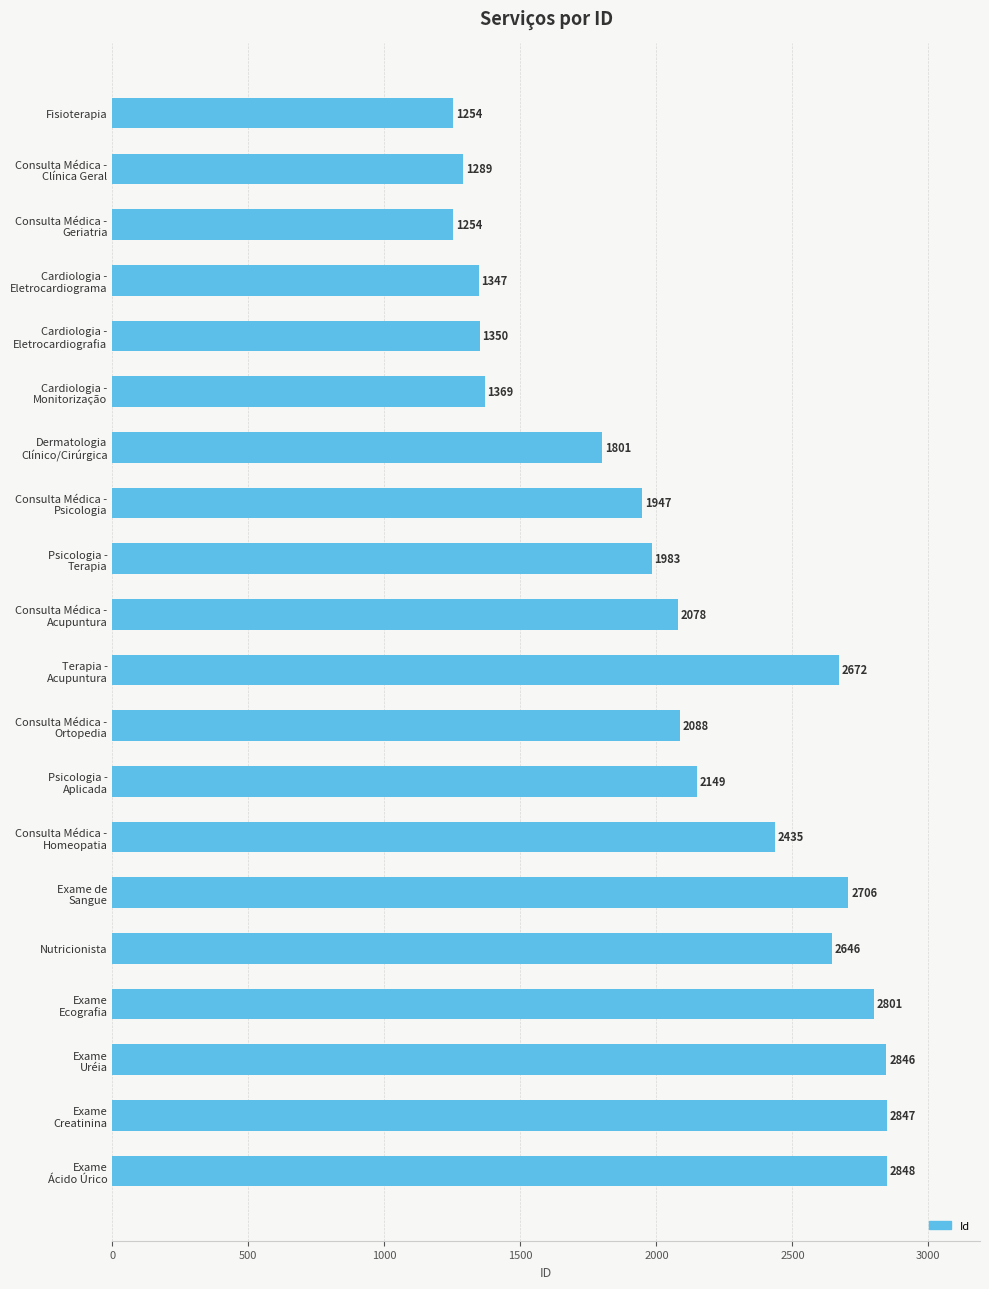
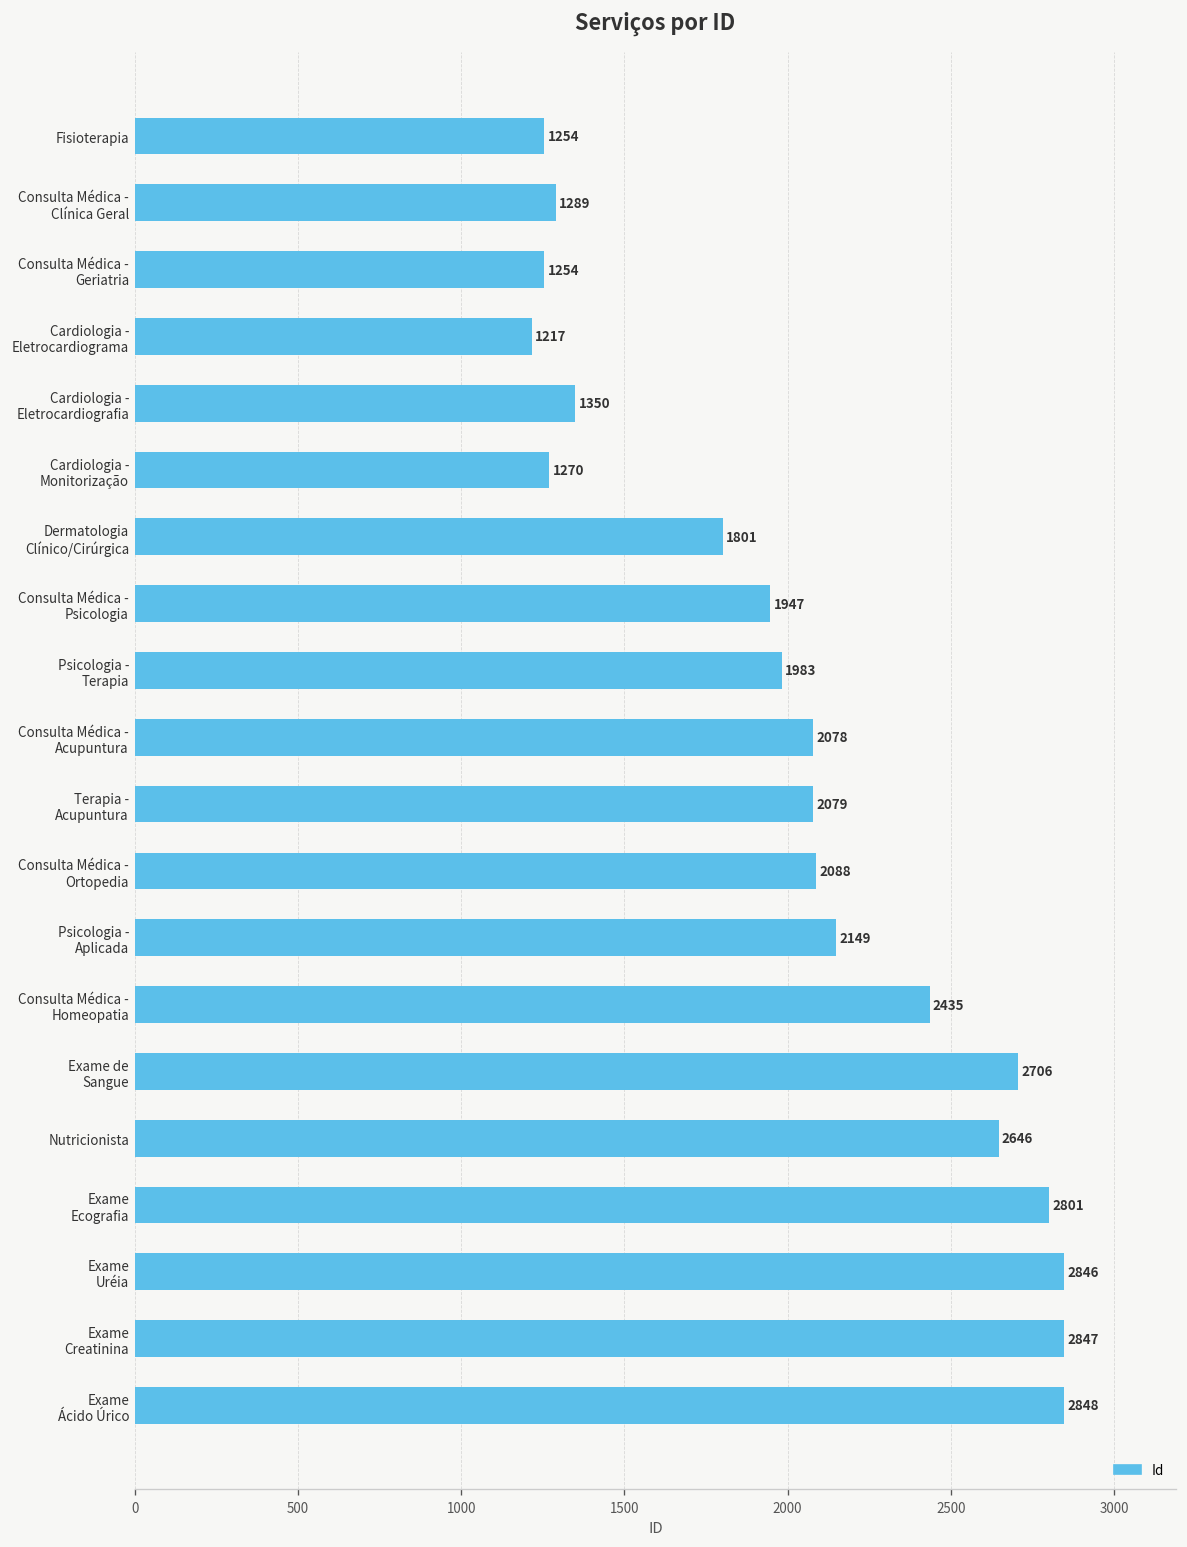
  {
    "Fisioterapia": 1254,
    "Consulta Médica - Clínica Geral": 1289,
    "Consulta Médica - Geriatria": 1254,
-   "Cardiologia - Eletrocardiograma": 1347,
+   "Cardiologia - Eletrocardiograma": 1217,
    "Cardiologia - Eletrocardiografia": 1350,
-   "Cardiologia - Monitorização": 1369,
+   "Cardiologia - Monitorização": 1270,
    "Dermatologia Clínico/Cirúrgica": 1801,
    "Consulta Médica - Psicologia": 1947,
    "Psicologia - Terapia": 1983,
    "Consulta Médica - Acupuntura": 2078,
-   "Terapia - Acupuntura": 2672,
+   "Terapia - Acupuntura": 2079,
    "Consulta Médica - Ortopedia": 2088,
    "Psicologia - Aplicada": 2149,
    "Consulta Médica - Homeopatia": 2435,
    "Exame de Sangue": 2706,
    "Nutricionista": 2646,
    "Exame Ecografia": 2801,
    "Exame Uréia": 2846,
    "Exame Creatinina": 2847,
    "Exame Ácido Úrico": 2848
  }
